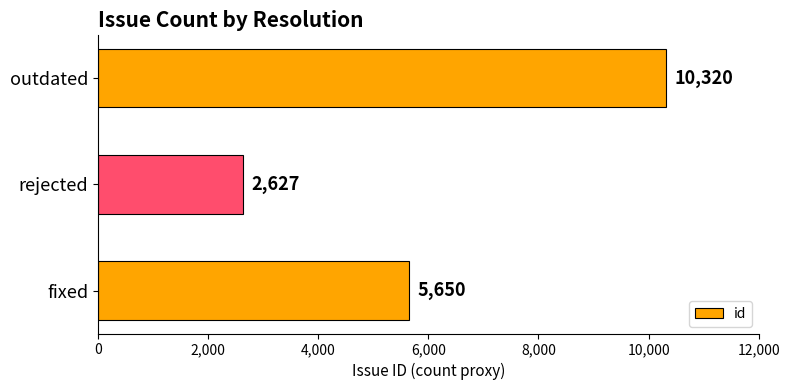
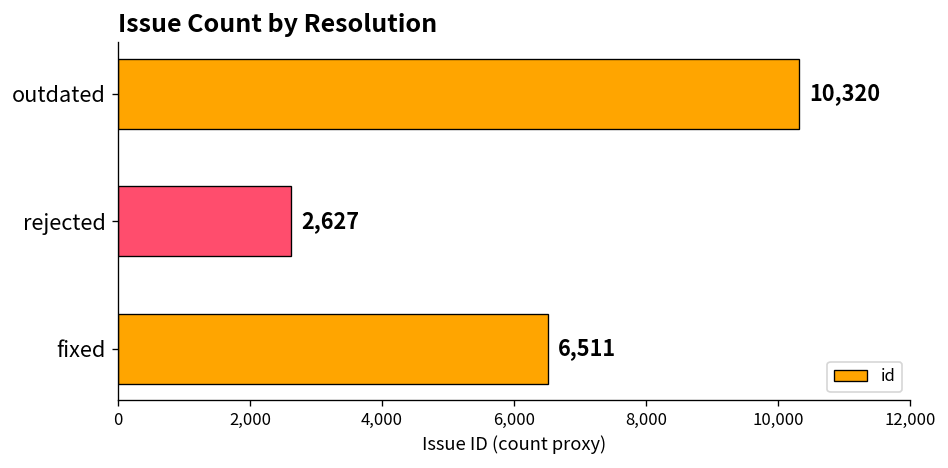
  {
    "outdated": "10,320",
    "rejected": "2,627",
-   "fixed": "5,650"
+   "fixed": "6,511"
  }
